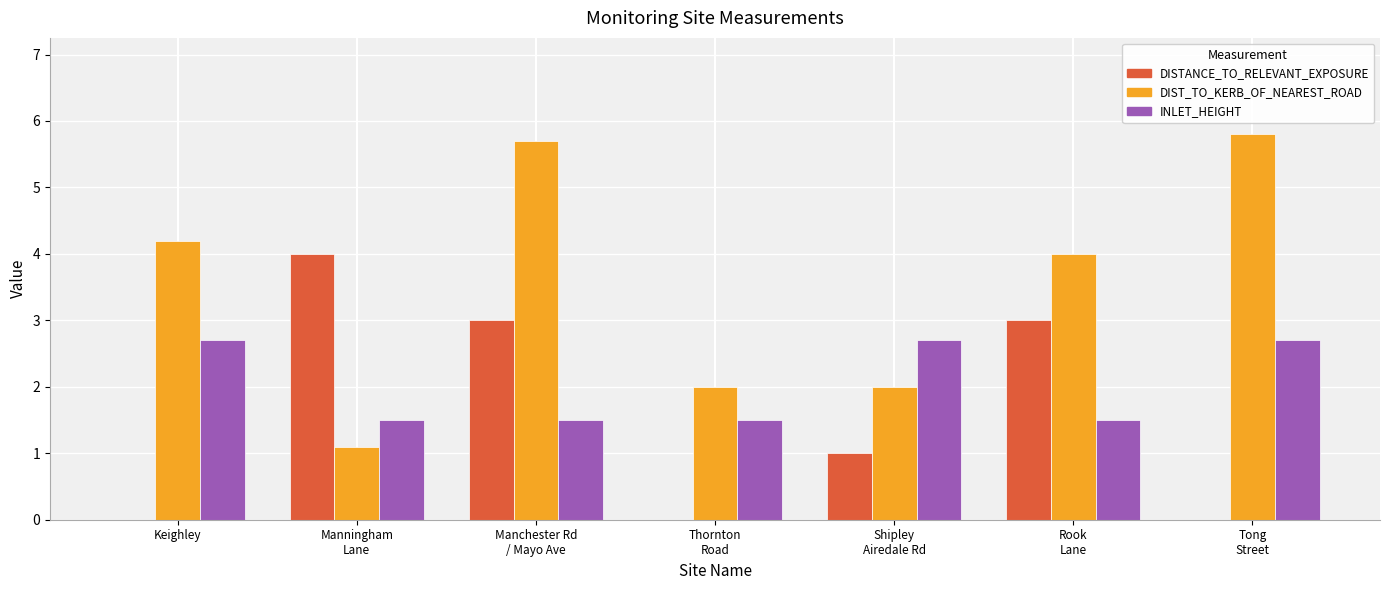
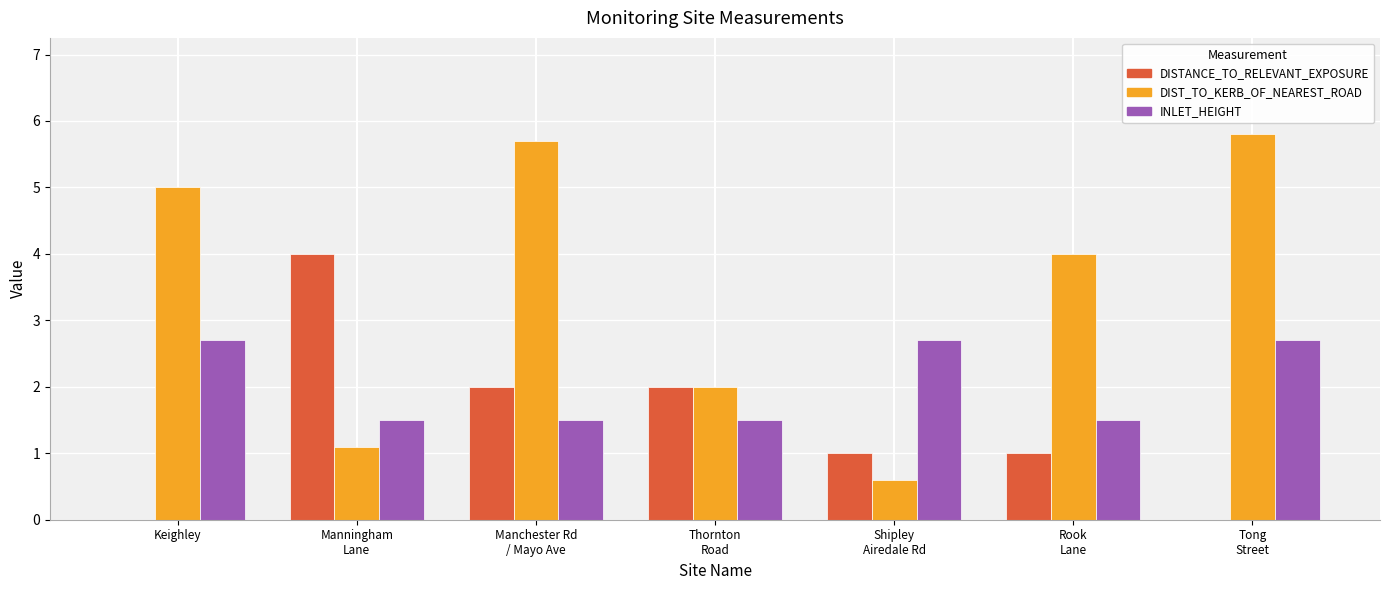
  {
    "DISTANCE_TO_RELEVANT_EXPOSURE": {
      "Keighley": 0,
      "Manningham Lane": 4,
-     "Manchester Rd / Mayo Ave": 3,
-     "Thornton Road": 0,
+     "Manchester Rd / Mayo Ave": 2,
+     "Thornton Road": 2,
      "Shipley Airedale Rd": 1,
-     "Rook Lane": 3,
+     "Rook Lane": 1,
      "Tong Street": 0
    },
    "DIST_TO_KERB_OF_NEAREST_ROAD": {
-     "Keighley": 4.2,
+     "Keighley": 5.0,
      "Manningham Lane": 1.1,
      "Manchester Rd / Mayo Ave": 5.7,
      "Thornton Road": 2.0,
-     "Shipley Airedale Rd": 2.0,
+     "Shipley Airedale Rd": 0.6,
      "Rook Lane": 4.0,
      "Tong Street": 5.8
    },
    "INLET_HEIGHT": {
      "Keighley": 2.7,
      "Manningham Lane": 1.5,
      "Manchester Rd / Mayo Ave": 1.5,
      "Thornton Road": 1.5,
      "Shipley Airedale Rd": 2.7,
      "Rook Lane": 1.5,
      "Tong Street": 2.7
    }
  }
